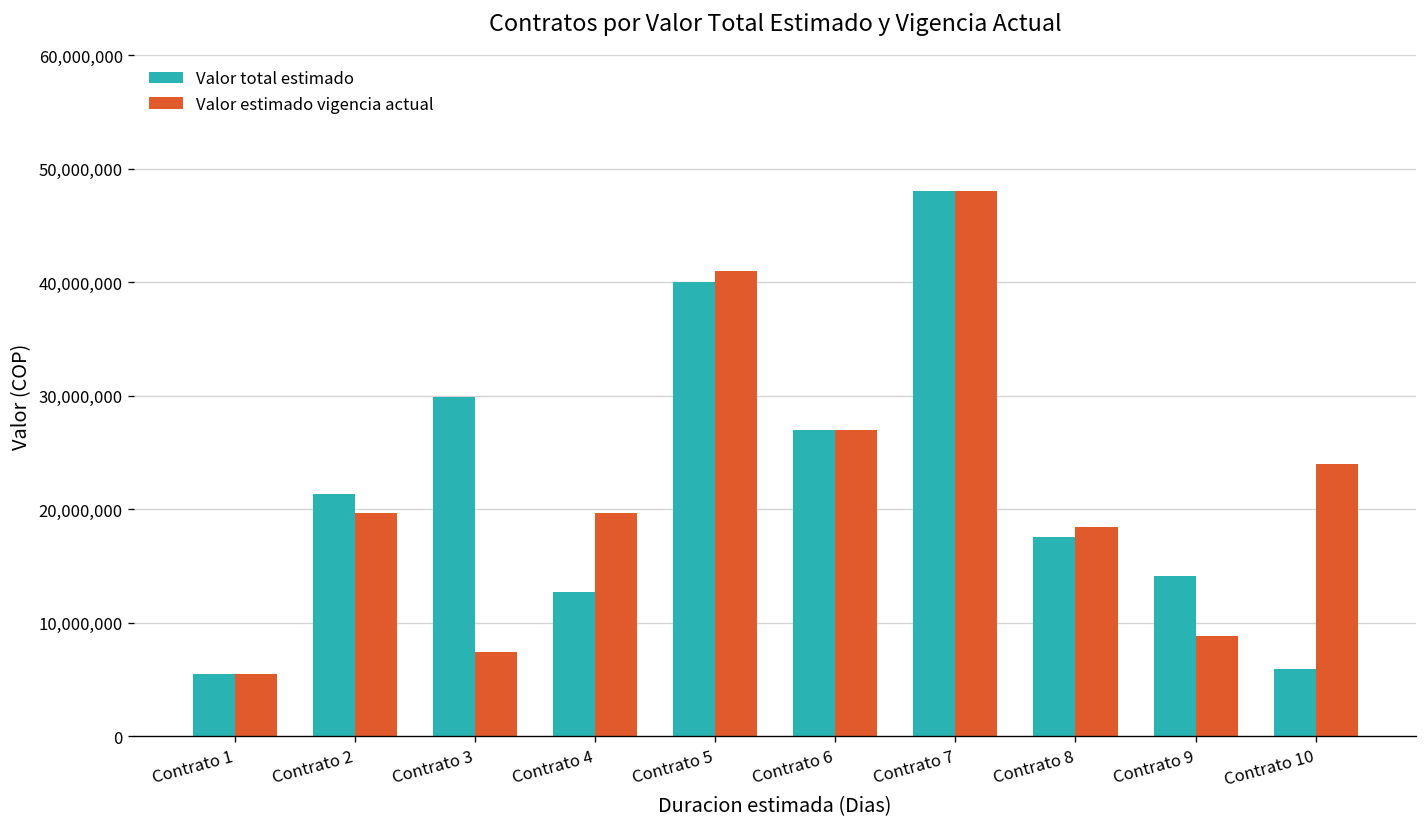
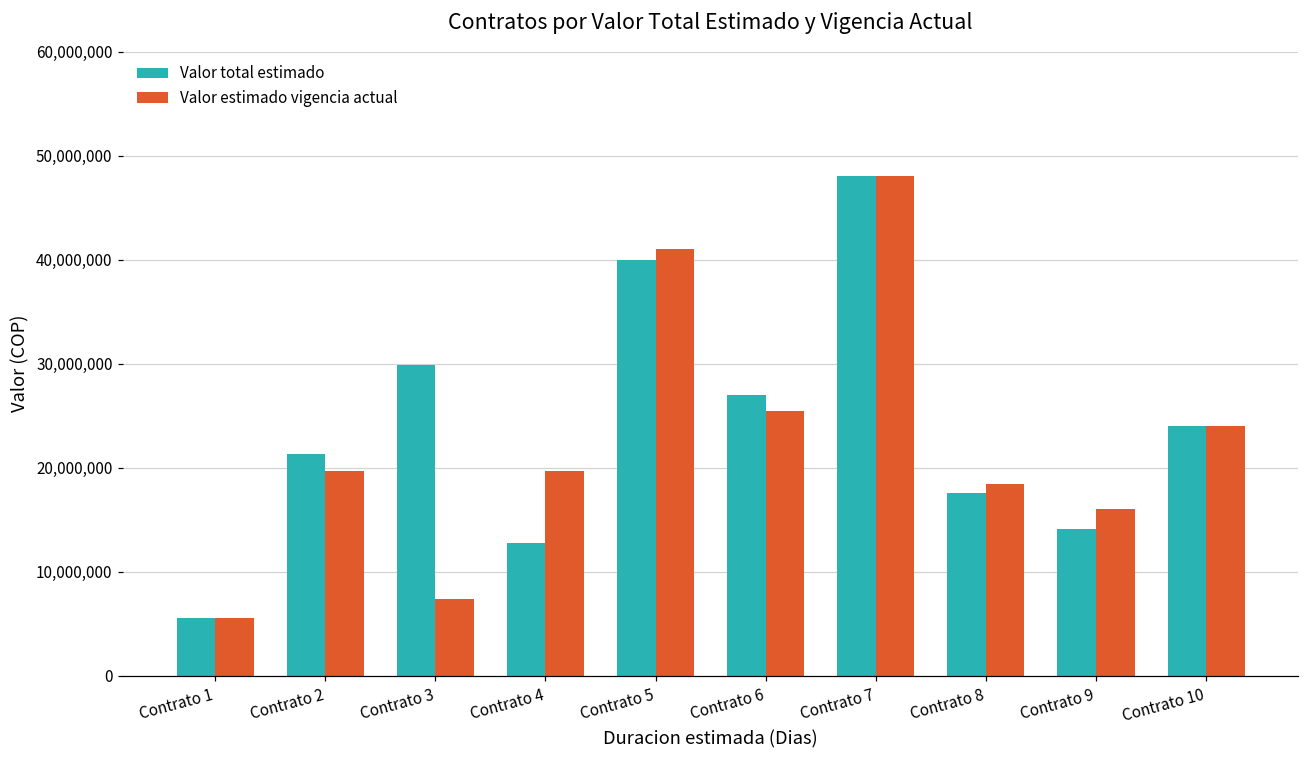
  {
    "Valor total estimado": {
      "Contrato 1": "6,000,000",
      "Contrato 2": "21,000,000",
      "Contrato 3": "30,000,000",
      "Contrato 4": "13,000,000",
      "Contrato 5": "40,000,000",
      "Contrato 6": "27,000,000",
      "Contrato 7": "48,000,000",
      "Contrato 8": "18,000,000",
      "Contrato 9": "14,000,000",
-     "Contrato 10": "6,000,000"
+     "Contrato 10": "24,000,000"
    },
    "Valor estimado vigencia actual": {
      "Contrato 1": "6,000,000",
      "Contrato 2": "20,000,000",
      "Contrato 3": "7,000,000",
      "Contrato 4": "20,000,000",
      "Contrato 5": "41,000,000",
-     "Contrato 6": "27,000,000",
+     "Contrato 6": "25,000,000",
      "Contrato 7": "48,000,000",
      "Contrato 8": "18,000,000",
-     "Contrato 9": "9,000,000",
+     "Contrato 9": "16,000,000",
      "Contrato 10": "24,000,000"
    }
  }
